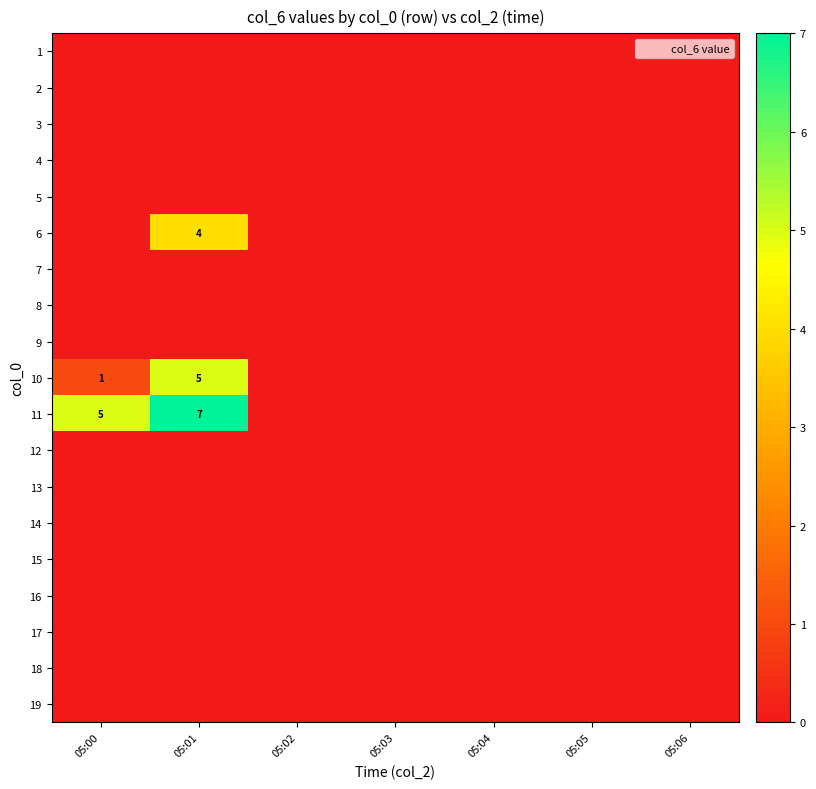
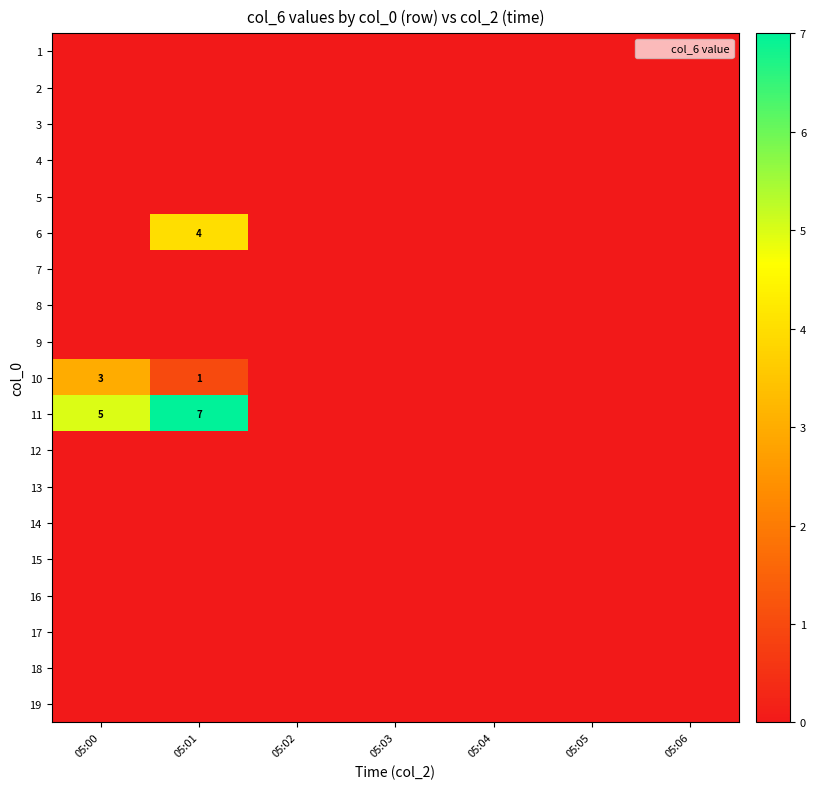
  {
    "6": {
      "05:01": 4
    },
    "10": {
-     "05:00": 1,
-     "05:01": 5
+     "05:00": 3,
+     "05:01": 1
    },
    "11": {
      "05:00": 5,
      "05:01": 7
    }
  }
